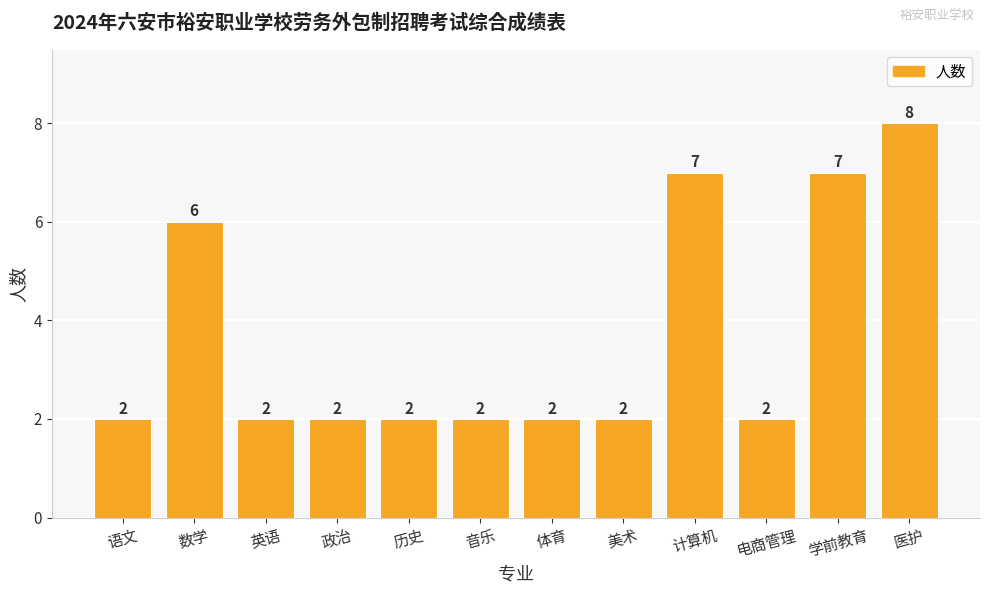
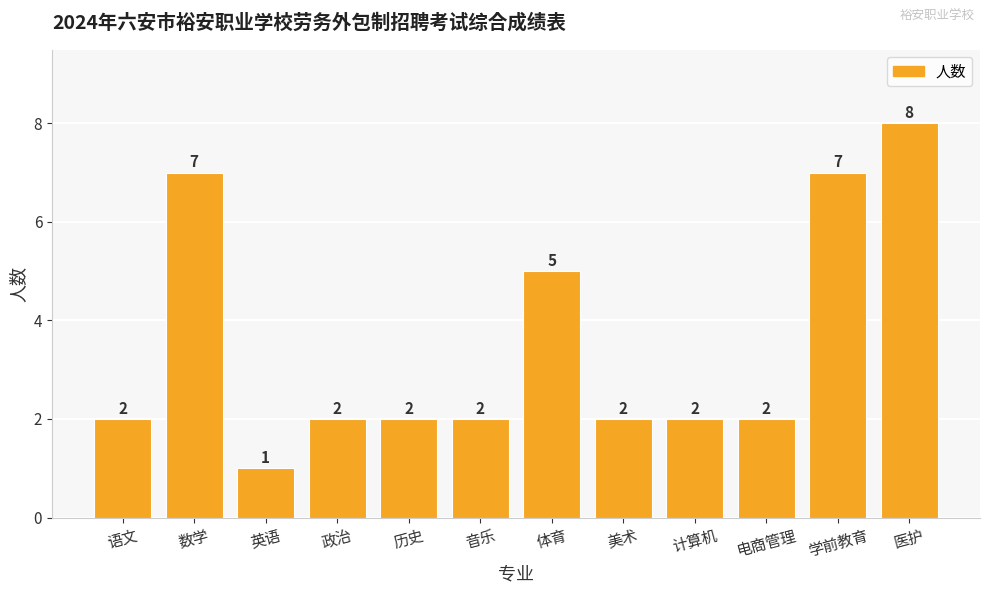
  {
    "语文": 2,
-   "数学": 6,
-   "英语": 2,
+   "数学": 7,
+   "英语": 1,
    "政治": 2,
    "历史": 2,
    "音乐": 2,
-   "体育": 2,
+   "体育": 5,
    "美术": 2,
-   "计算机": 7,
+   "计算机": 2,
    "电商管理": 2,
    "学前教育": 7,
    "医护": 8
  }
